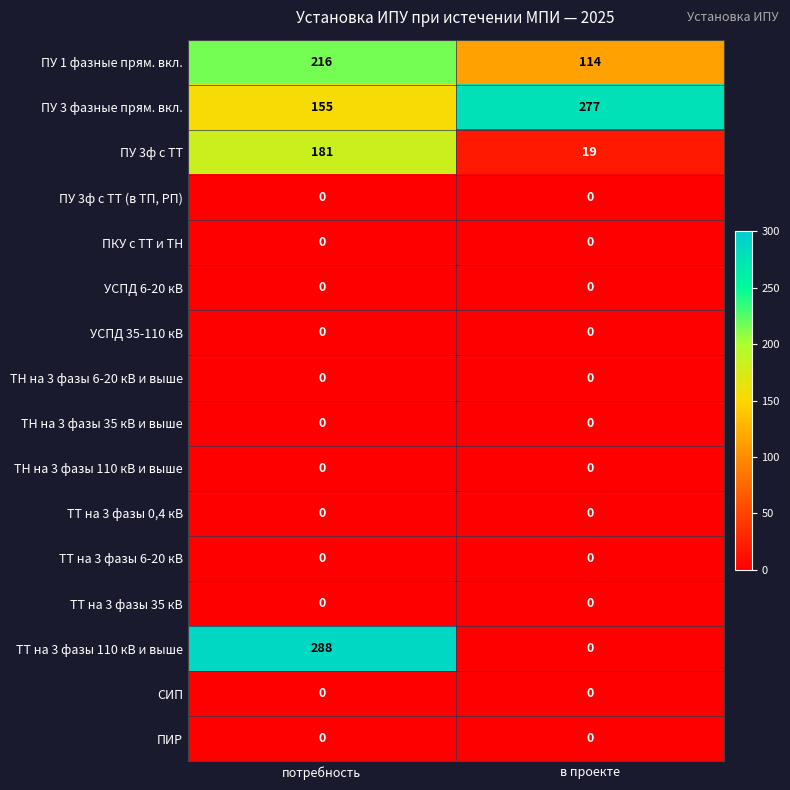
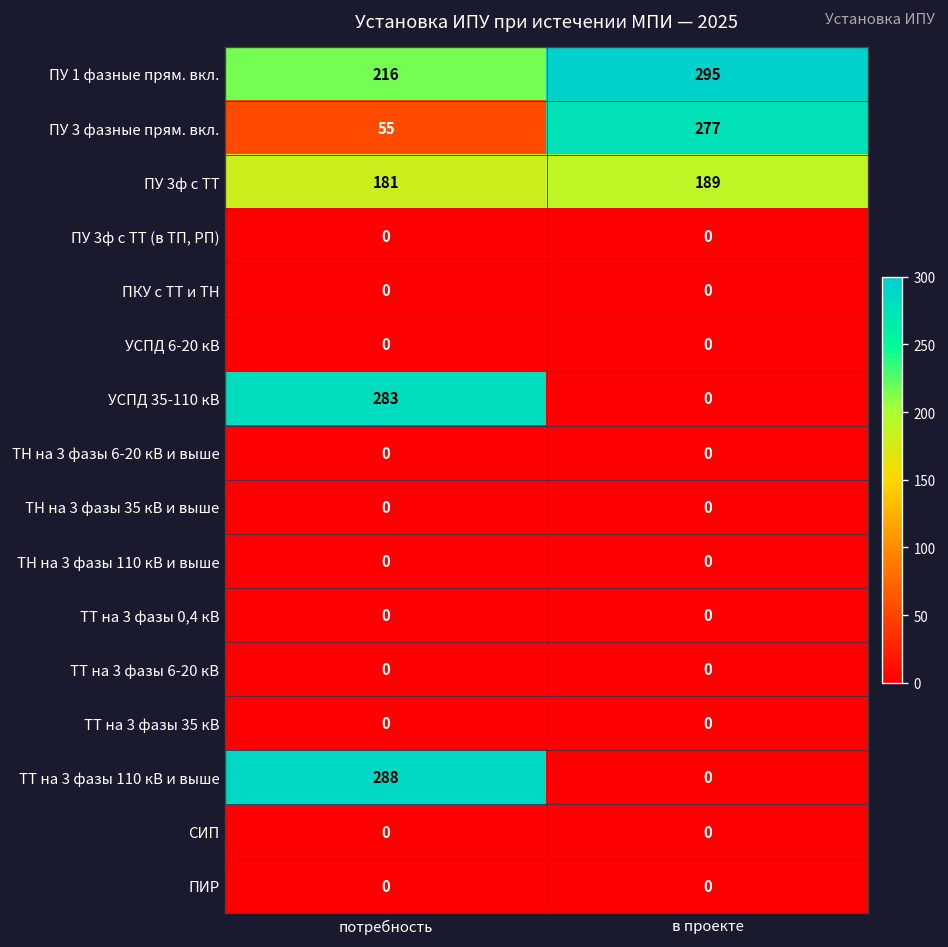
  {
    "ПУ 1 фазные прям. вкл.": {
      "потребность": 216,
-     "в проекте": 114
+     "в проекте": 295
    },
    "ПУ 3 фазные прям. вкл.": {
-     "потребность": 155,
+     "потребность": 55,
      "в проекте": 277
    },
    "ПУ 3ф с ТТ": {
      "потребность": 181,
-     "в проекте": 19
+     "в проекте": 189
    },
    "ПУ 3ф с ТТ (в ТП, РП)": {
      "потребность": 0,
      "в проекте": 0
    },
    "ПКУ с ТТ и ТН": {
      "потребность": 0,
      "в проекте": 0
    },
    "УСПД 6-20 кВ": {
      "потребность": 0,
      "в проекте": 0
    },
    "УСПД 35-110 кВ": {
-     "потребность": 0,
+     "потребность": 283,
      "в проекте": 0
    },
    "ТН на 3 фазы 6-20 кВ и выше": {
      "потребность": 0,
      "в проекте": 0
    },
    "ТН на 3 фазы 35 кВ и выше": {
      "потребность": 0,
      "в проекте": 0
    },
    "ТН на 3 фазы 110 кВ и выше": {
      "потребность": 0,
      "в проекте": 0
    },
    "ТТ на 3 фазы 0,4 кВ": {
      "потребность": 0,
      "в проекте": 0
    },
    "ТТ на 3 фазы 6-20 кВ": {
      "потребность": 0,
      "в проекте": 0
    },
    "ТТ на 3 фазы 35 кВ": {
      "потребность": 0,
      "в проекте": 0
    },
    "ТТ на 3 фазы 110 кВ и выше": {
      "потребность": 288,
      "в проекте": 0
    },
    "СИП": {
      "потребность": 0,
      "в проекте": 0
    },
    "ПИР": {
      "потребность": 0,
      "в проекте": 0
    }
  }
